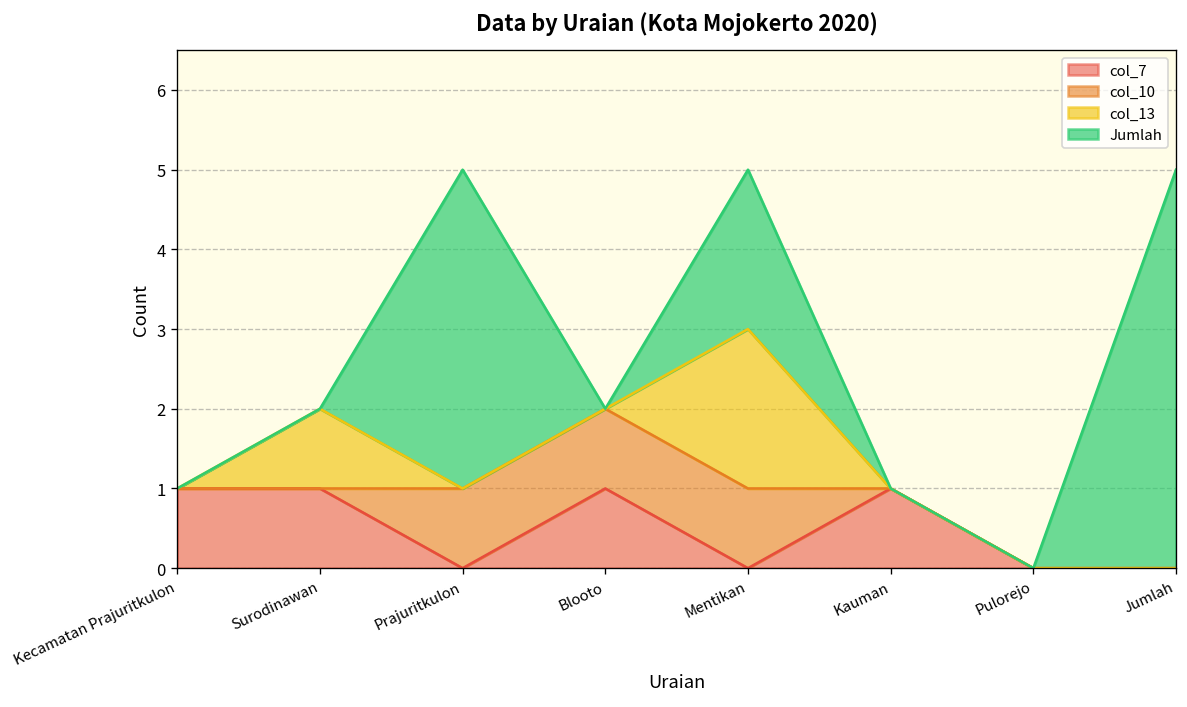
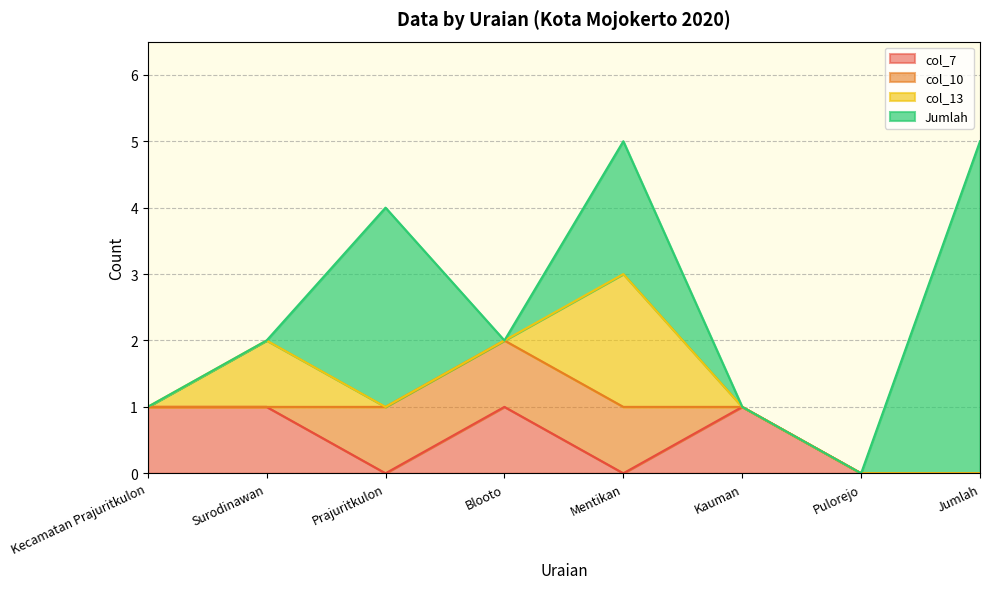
  {
    "col_13": {
      "Mentikan": 3
    },
    "Jumlah": {
-     "Prajuritkulon": 4,
+     "Prajuritkulon": 3,
      "Mentikan": 2,
      "Jumlah": 5
    }
  }
